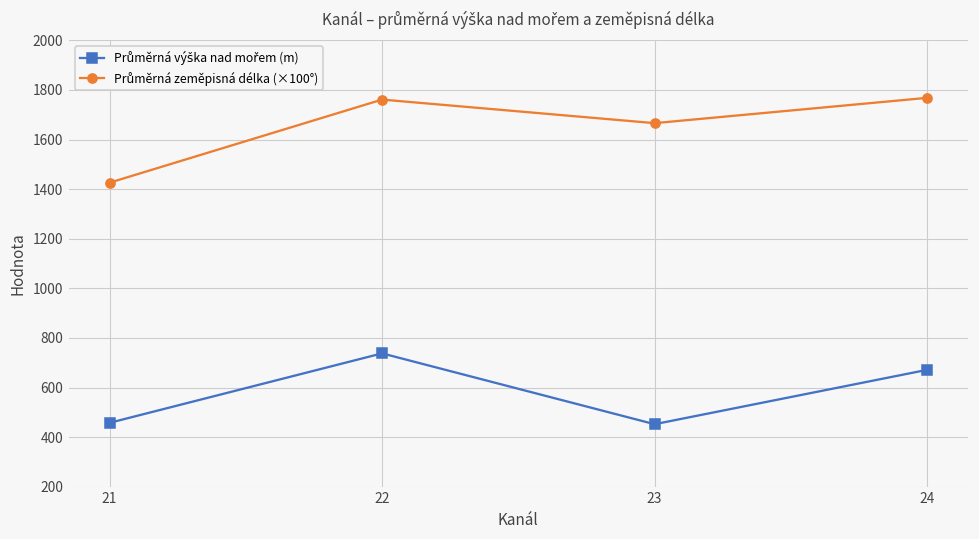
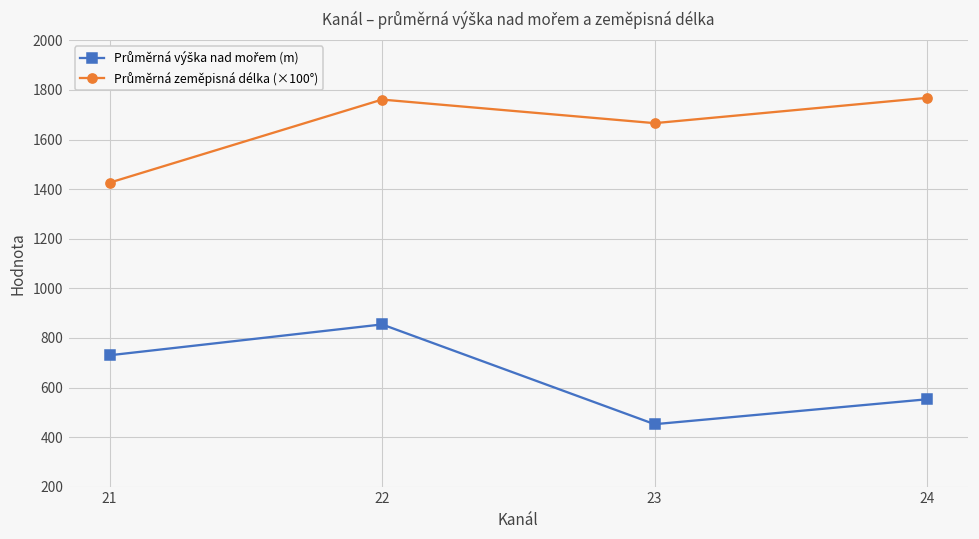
  {
    "Průměrná výška nad mořem (m)": {
-     "21": 460,
-     "22": 740,
+     "21": 730,
+     "22": 850,
      "23": 450,
-     "24": 670
+     "24": 550
    },
    "Průměrná zeměpisná délka (×100°)": {
      "21": 1430,
      "22": 1760,
      "23": 1670,
      "24": 1770
    }
  }
